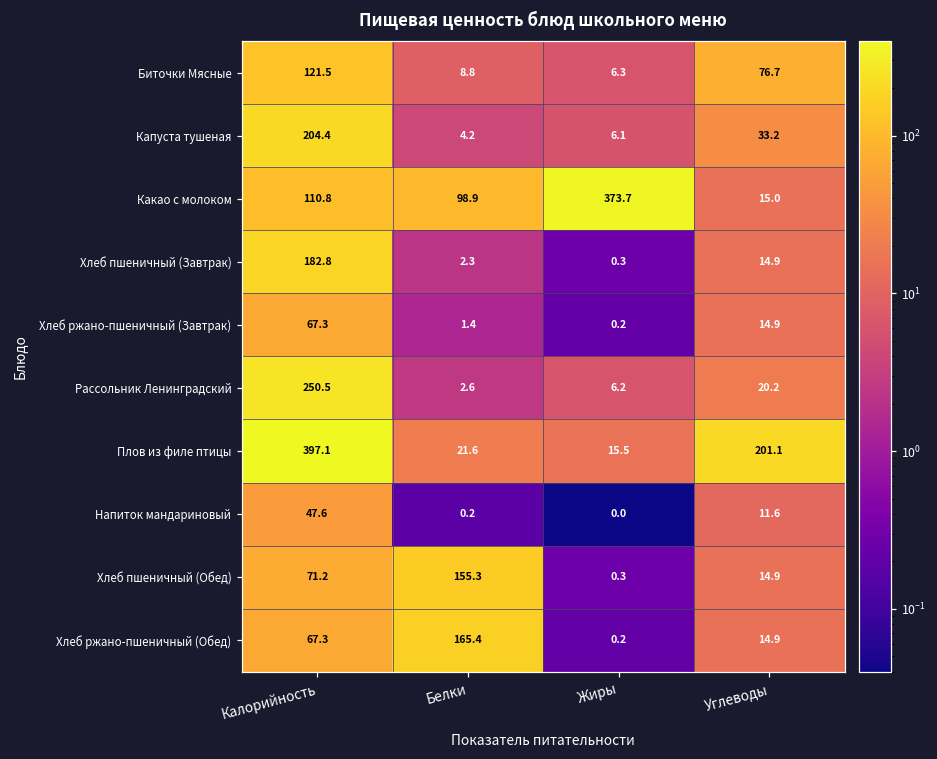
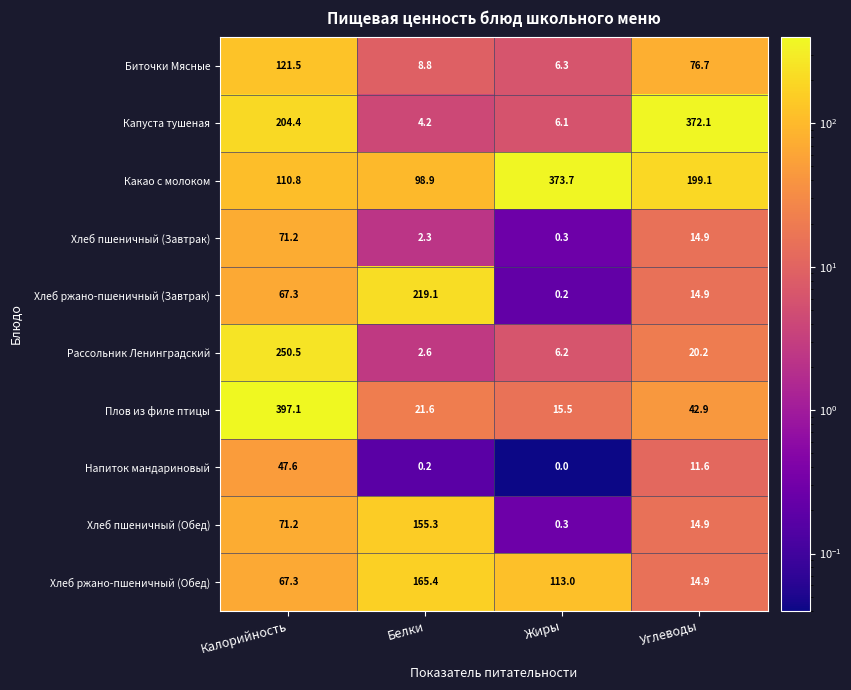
  {
    "Биточки Мясные": {
      "Калорийность": 121.5,
      "Белки": 8.8,
      "Жиры": 6.3,
      "Углеводы": 76.7
    },
    "Капуста тушеная": {
      "Калорийность": 204.4,
      "Белки": 4.2,
      "Жиры": 6.1,
-     "Углеводы": 33.2
+     "Углеводы": 372.1
    },
    "Какао с молоком": {
      "Калорийность": 110.8,
      "Белки": 98.9,
      "Жиры": 373.7,
-     "Углеводы": 15.0
+     "Углеводы": 199.1
    },
    "Хлеб пшеничный (Завтрак)": {
-     "Калорийность": 182.8,
+     "Калорийность": 71.2,
      "Белки": 2.3,
      "Жиры": 0.3,
      "Углеводы": 14.9
    },
    "Хлеб ржано-пшеничный (Завтрак)": {
      "Калорийность": 67.3,
-     "Белки": 1.4,
+     "Белки": 219.1,
      "Жиры": 0.2,
      "Углеводы": 14.9
    },
    "Рассольник Ленинградский": {
      "Калорийность": 250.5,
      "Белки": 2.6,
      "Жиры": 6.2,
      "Углеводы": 20.2
    },
    "Плов из филе птицы": {
      "Калорийность": 397.1,
      "Белки": 21.6,
      "Жиры": 15.5,
-     "Углеводы": 201.1
+     "Углеводы": 42.9
    },
    "Напиток мандариновый": {
      "Калорийность": 47.6,
      "Белки": 0.2,
      "Жиры": 0.0,
      "Углеводы": 11.6
    },
    "Хлеб пшеничный (Обед)": {
      "Калорийность": 71.2,
      "Белки": 155.3,
      "Жиры": 0.3,
      "Углеводы": 14.9
    },
    "Хлеб ржано-пшеничный (Обед)": {
      "Калорийность": 67.3,
      "Белки": 165.4,
-     "Жиры": 0.2,
+     "Жиры": 113.0,
      "Углеводы": 14.9
    }
  }
